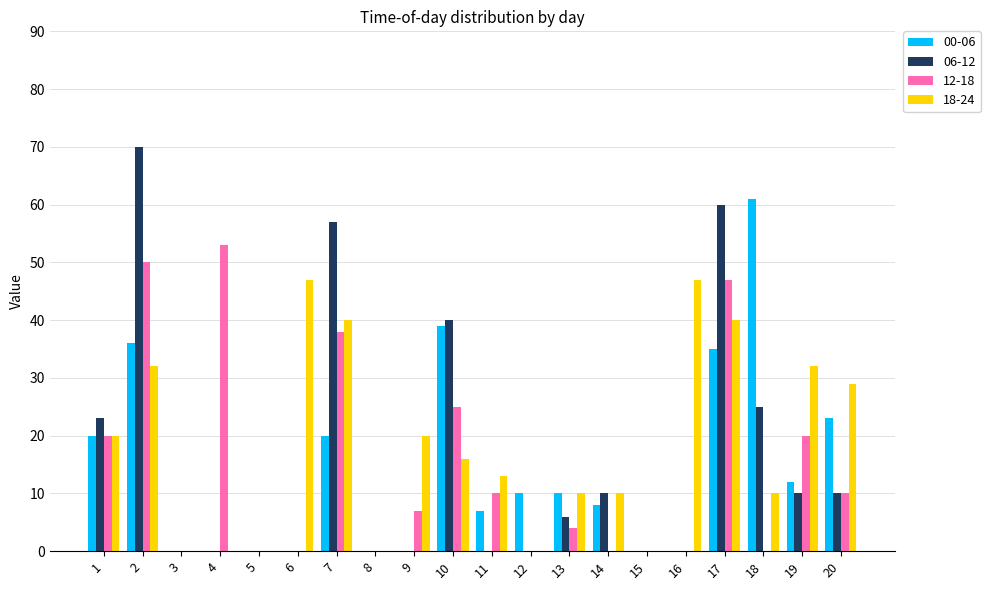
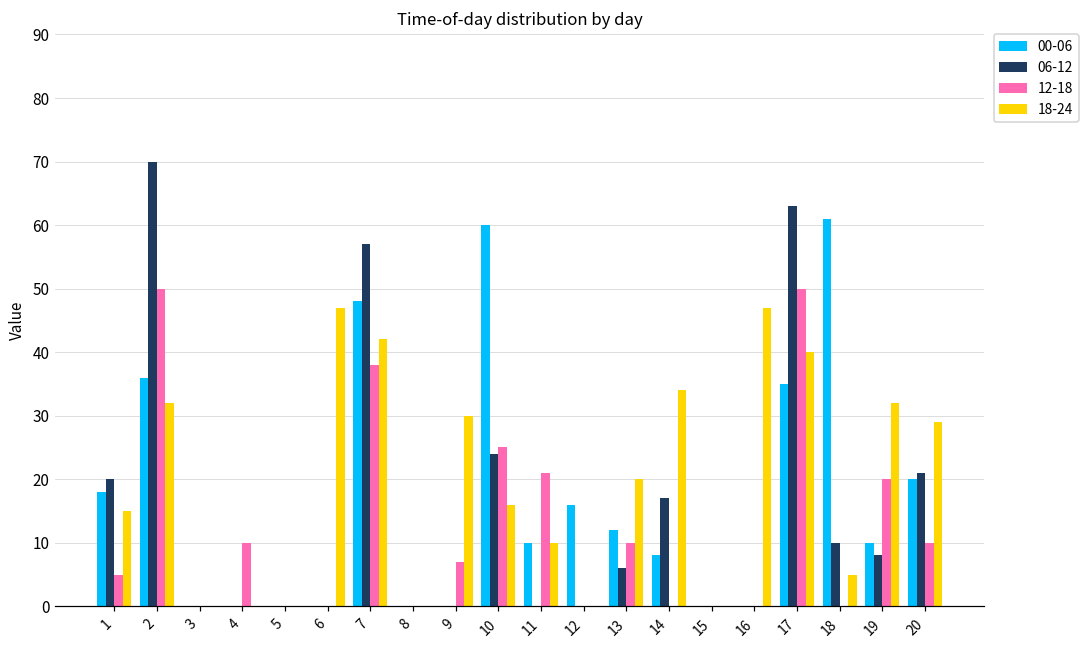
  {
    "00-06": {
-     "1": 20,
+     "1": 18,
      "2": 36,
      "3": 0,
      "4": 0,
      "5": 0,
      "6": 0,
-     "7": 20,
+     "7": 48,
      "8": 0,
      "9": 0,
-     "10": 39,
-     "11": 7,
-     "12": 10,
-     "13": 10,
+     "10": 60,
+     "11": 10,
+     "12": 16,
+     "13": 12,
      "14": 8,
      "15": 0,
      "16": 0,
      "17": 35,
      "18": 61,
-     "19": 12,
-     "20": 23
+     "19": 10,
+     "20": 20
    },
    "06-12": {
-     "1": 23,
+     "1": 20,
      "2": 70,
      "3": 0,
      "4": 0,
      "5": 0,
      "6": 0,
      "7": 57,
      "8": 0,
      "9": 0,
-     "10": 40,
+     "10": 24,
      "11": 0,
      "12": 0,
      "13": 6,
-     "14": 10,
+     "14": 17,
      "15": 0,
      "16": 0,
-     "17": 60,
-     "18": 25,
-     "19": 10,
-     "20": 10
+     "17": 63,
+     "18": 10,
+     "19": 8,
+     "20": 21
    },
    "12-18": {
-     "1": 20,
+     "1": 5,
      "2": 50,
      "3": 0,
-     "4": 53,
+     "4": 10,
      "5": 0,
      "6": 0,
      "7": 38,
      "8": 0,
      "9": 7,
      "10": 25,
-     "11": 10,
+     "11": 21,
      "12": 0,
-     "13": 4,
+     "13": 10,
      "14": 0,
      "15": 0,
      "16": 0,
-     "17": 47,
+     "17": 50,
      "18": 0,
      "19": 20,
      "20": 10
    },
    "18-24": {
-     "1": 20,
+     "1": 15,
      "2": 32,
      "3": 0,
      "4": 0,
      "5": 0,
      "6": 47,
-     "7": 40,
+     "7": 42,
      "8": 0,
-     "9": 20,
+     "9": 30,
      "10": 16,
-     "11": 13,
+     "11": 10,
      "12": 0,
-     "13": 10,
-     "14": 10,
+     "13": 20,
+     "14": 34,
      "15": 0,
      "16": 47,
      "17": 40,
-     "18": 10,
+     "18": 5,
      "19": 32,
      "20": 29
    }
  }
